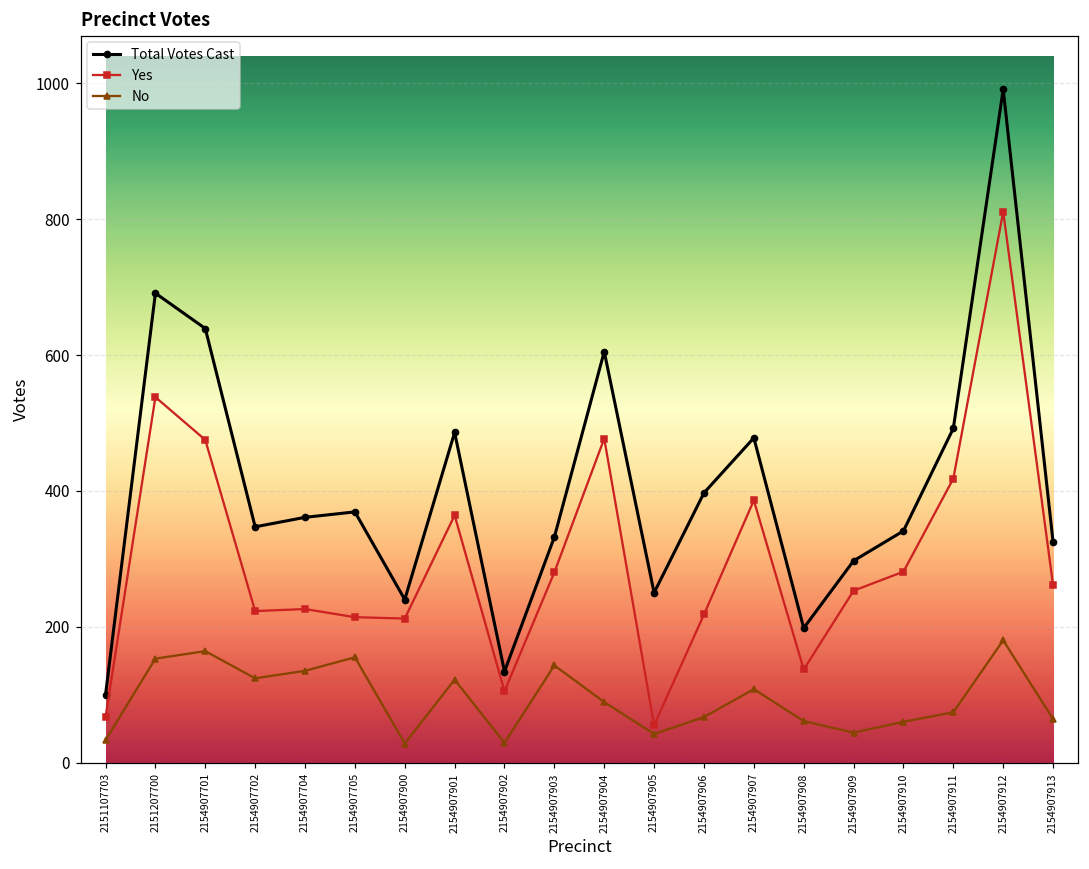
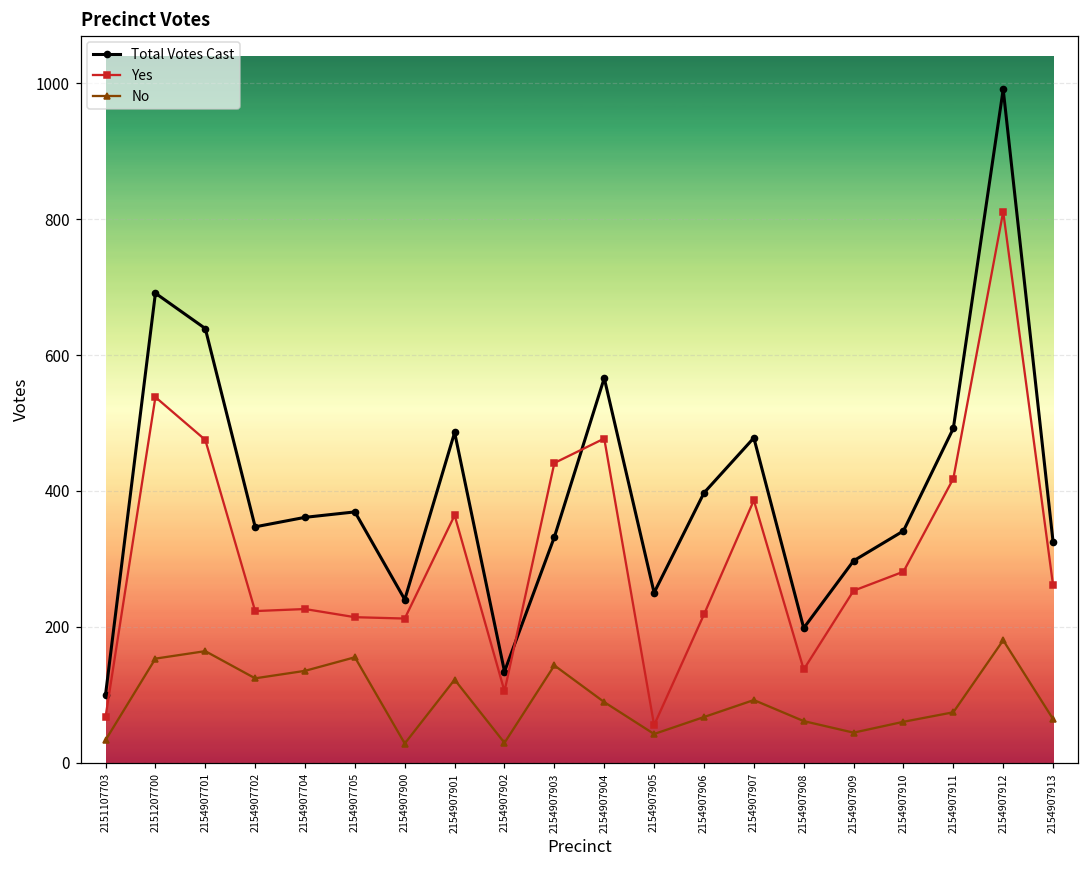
  {
    "Total Votes Cast": {
      "2151107703": 100,
      "2151207700": 690,
      "2154907701": 640,
      "2154907702": 350,
      "2154907704": 360,
      "2154907705": 370,
      "2154907900": 240,
      "2154907901": 490,
      "2154907902": 130,
      "2154907903": 330,
-     "2154907904": 610,
+     "2154907904": 570,
      "2154907905": 250,
      "2154907906": 400,
      "2154907907": 480,
      "2154907908": 200,
      "2154907909": 300,
      "2154907910": 340,
      "2154907911": 490,
      "2154907912": 990,
      "2154907913": 330
    },
    "Yes": {
      "2151107703": 70,
      "2151207700": 540,
      "2154907701": 480,
      "2154907702": 220,
      "2154907704": 230,
      "2154907705": 210,
      "2154907900": 210,
      "2154907901": 360,
      "2154907902": 110,
-     "2154907903": 280,
+     "2154907903": 440,
      "2154907904": 480,
      "2154907905": 60,
      "2154907906": 220,
      "2154907907": 390,
      "2154907908": 140,
      "2154907909": 250,
      "2154907910": 280,
      "2154907911": 420,
      "2154907912": 810,
      "2154907913": 260
    },
    "No": {
      "2151107703": 30,
      "2151207700": 150,
      "2154907701": 160,
      "2154907702": 120,
      "2154907704": 140,
      "2154907705": 160,
      "2154907900": 30,
      "2154907901": 120,
      "2154907902": 30,
      "2154907903": 140,
      "2154907904": 90,
      "2154907905": 40,
      "2154907906": 70,
-     "2154907907": 110,
+     "2154907907": 90,
      "2154907908": 60,
      "2154907909": 40,
      "2154907910": 60,
      "2154907911": 70,
      "2154907912": 180,
      "2154907913": 60
    }
  }
